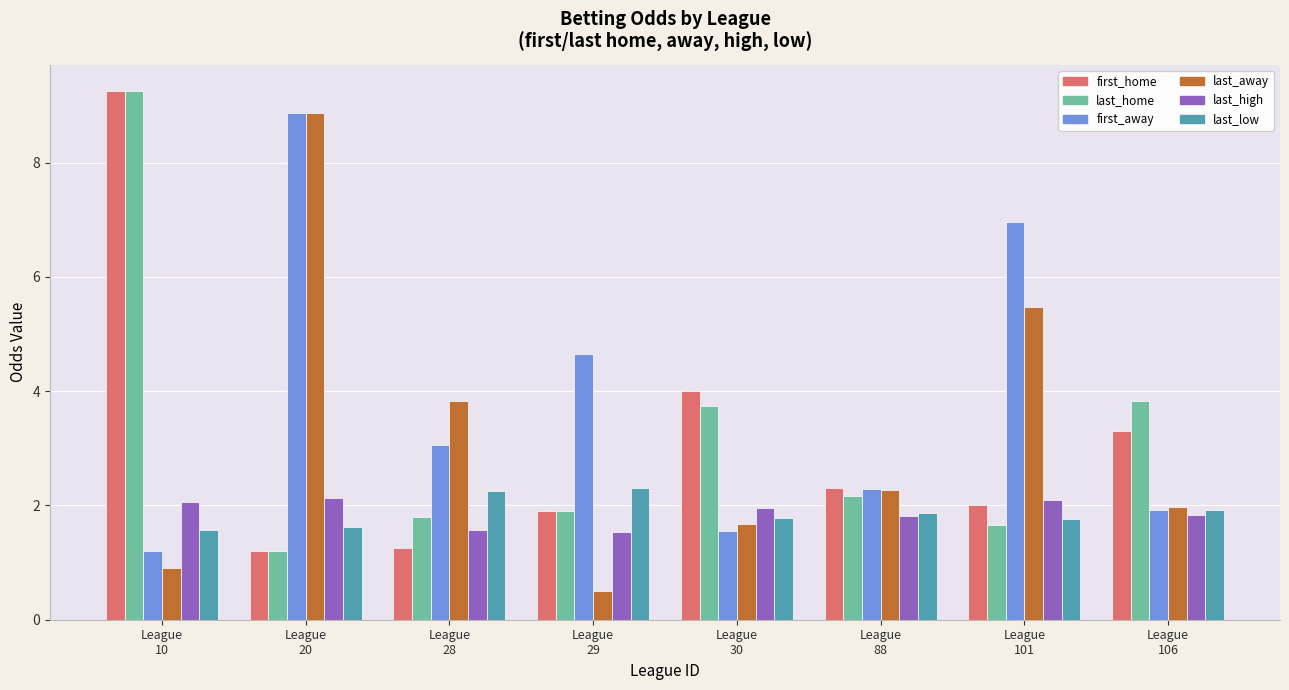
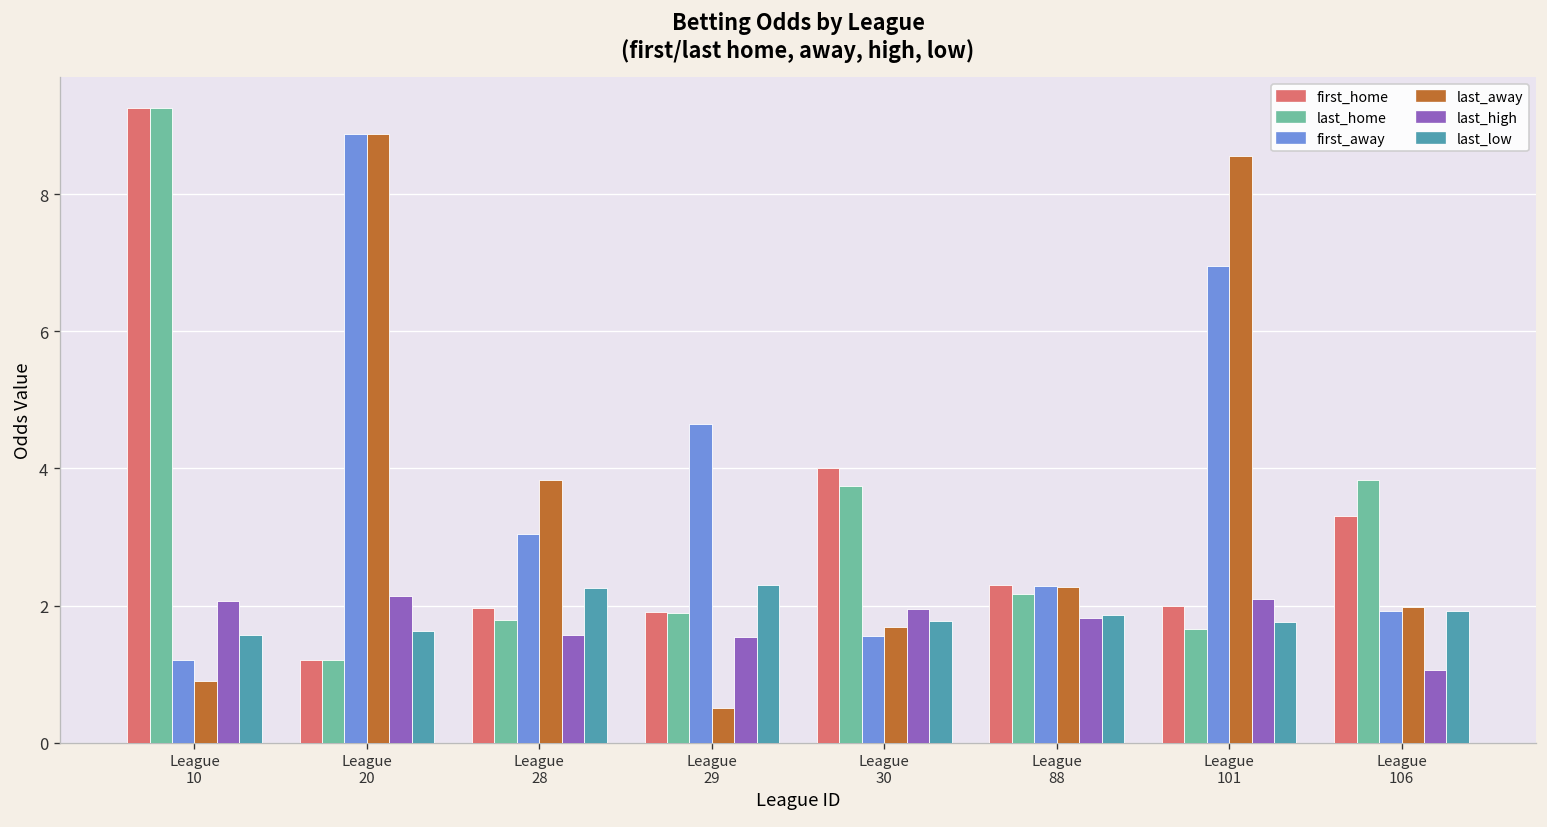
  {
    "first_home": {
      "League 10": 9.3,
      "League 20": 1.2,
-     "League 28": 1.3,
+     "League 28": 2.0,
      "League 29": 1.9,
      "League 30": 4.0,
      "League 88": 2.3,
      "League 101": 2.0,
      "League 106": 3.3
    },
    "last_away": {
      "League 10": 0.9,
      "League 20": 8.9,
      "League 28": 3.8,
      "League 29": 0.5,
      "League 30": 1.7,
      "League 88": 2.3,
-     "League 101": 5.5,
+     "League 101": 8.6,
      "League 106": 2.0
    },
    "last_high": {
      "League 10": 2.1,
      "League 20": 2.1,
      "League 28": 1.6,
      "League 29": 1.5,
      "League 30": 2.0,
      "League 88": 1.8,
      "League 101": 2.1,
-     "League 106": 1.8
+     "League 106": 1.1
    }
  }
